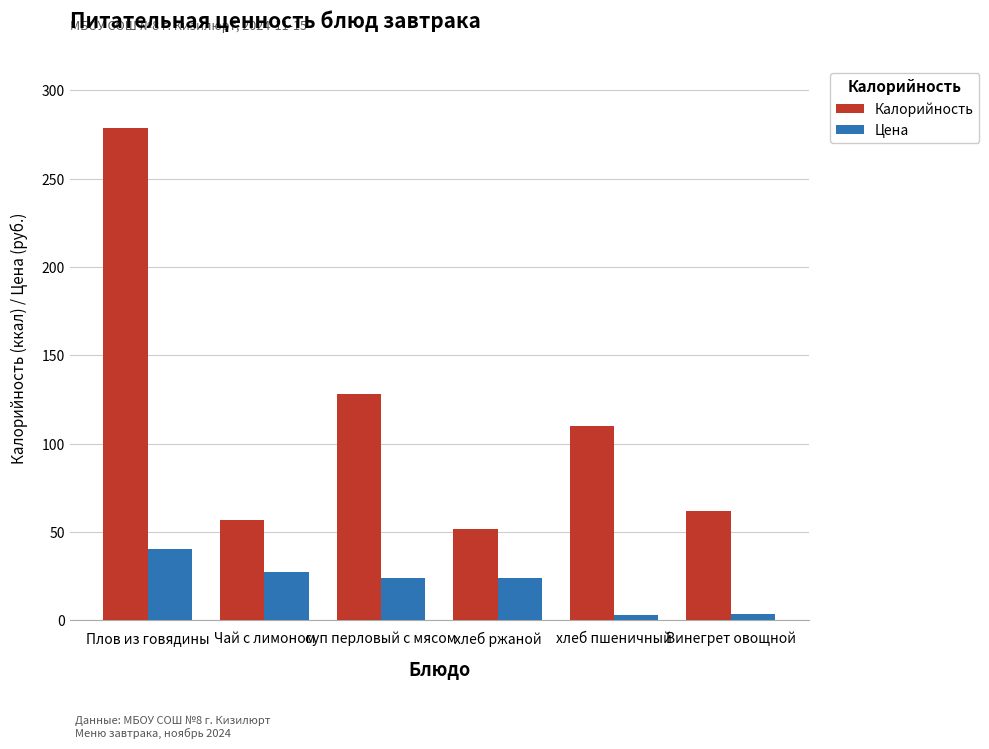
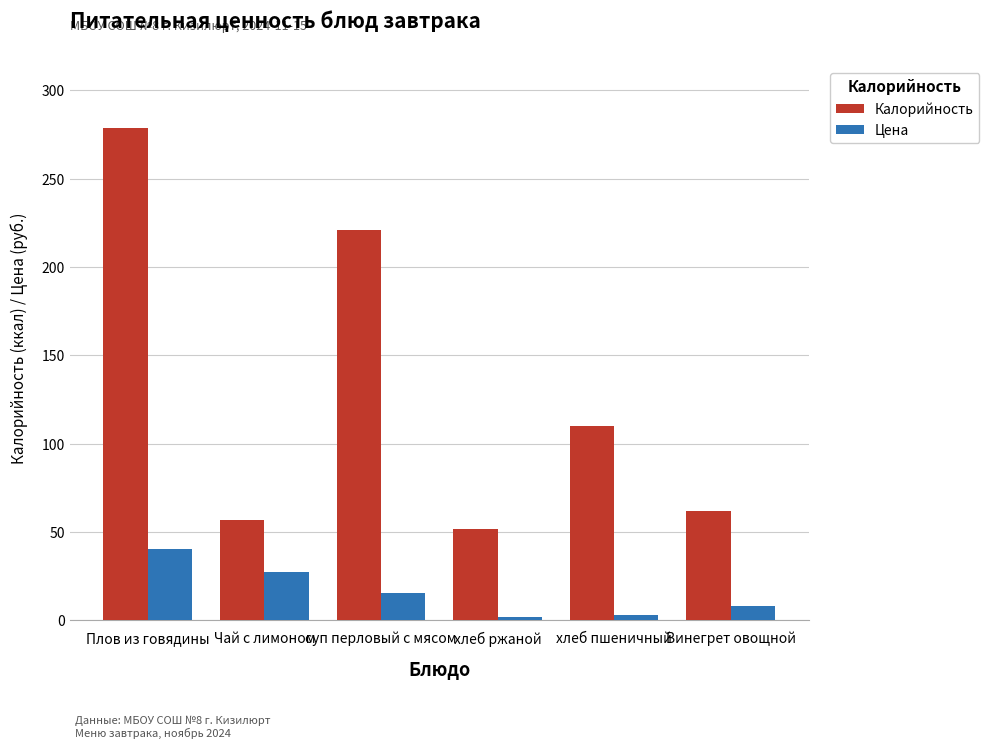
  {
    "Калорийность": {
      "Плов из говядины": 279,
      "Чай с лимоном": 57,
-     "суп перловый с мясом": 128,
+     "суп перловый с мясом": 221,
      "хлеб ржаной": 52,
      "хлеб пшеничный": 110,
      "Винегрет овощной": 62
    },
    "Цена": {
      "Плов из говядины": 41,
      "Чай с лимоном": 28,
-     "суп перловый с мясом": 24,
-     "хлеб ржаной": 24,
+     "суп перловый с мясом": 16,
+     "хлеб ржаной": 2,
      "хлеб пшеничный": 3,
-     "Винегрет овощной": 3
+     "Винегрет овощной": 8
    }
  }
